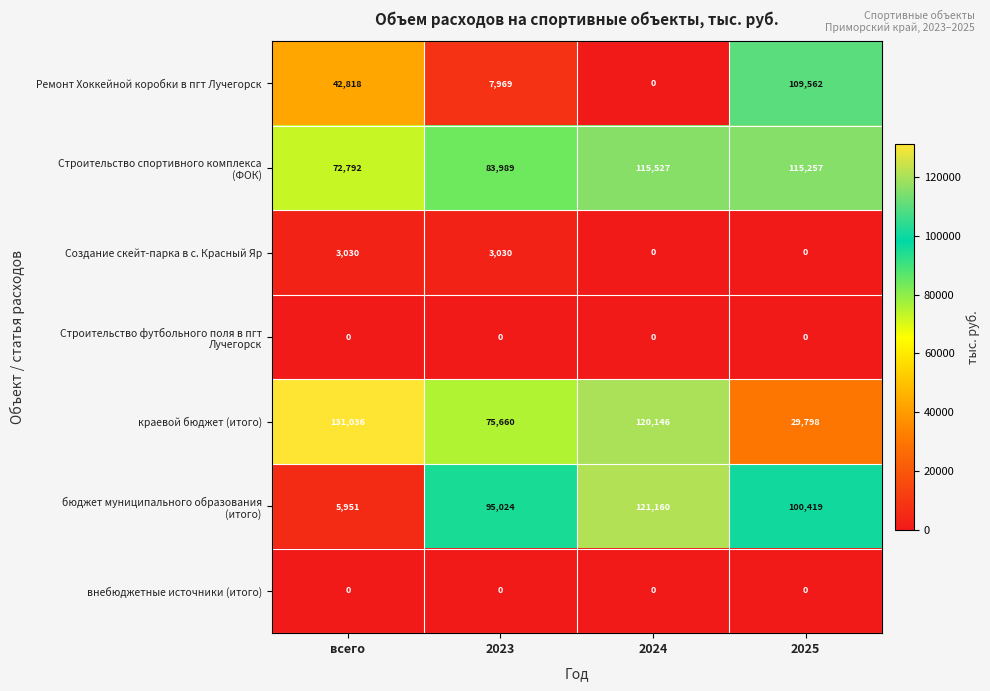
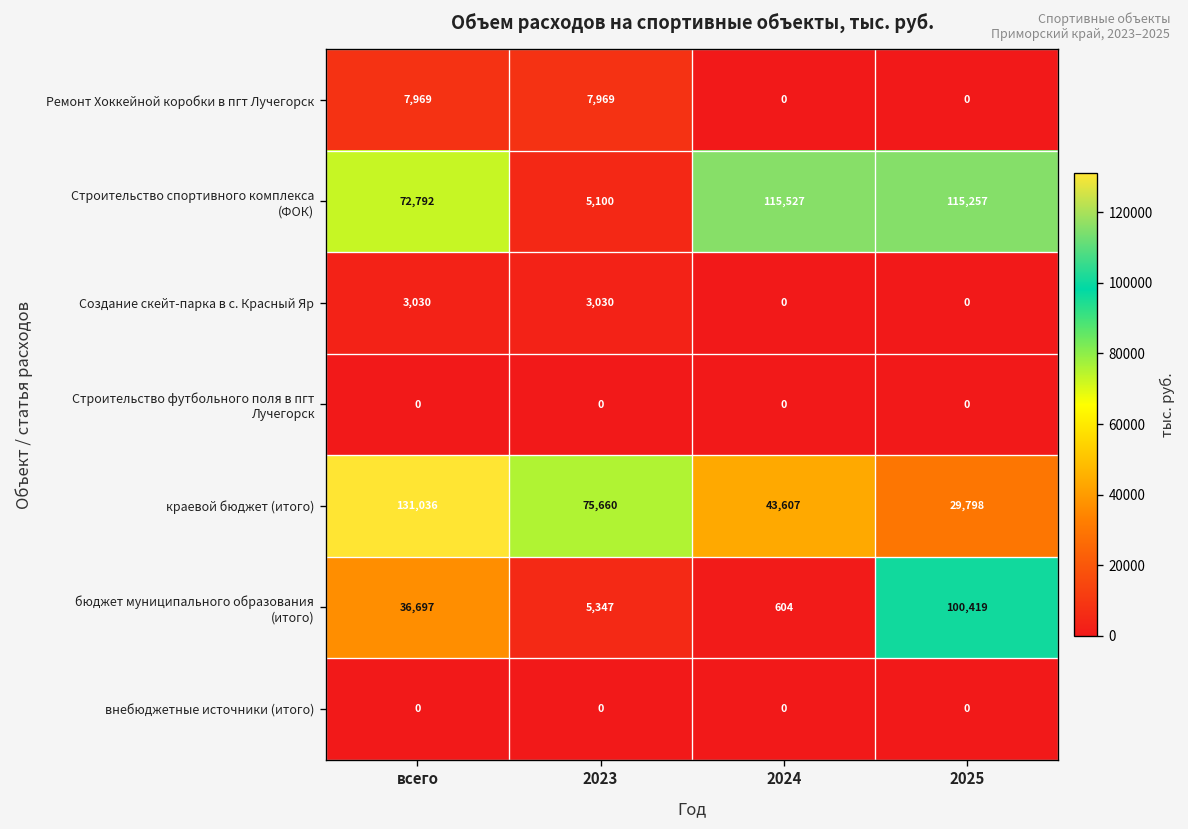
  {
    "Ремонт Хоккейной коробки в пгт Лучегорск": {
-     "всего": "42,818",
+     "всего": "7,969",
      "2023": "7,969",
      "2024": "0",
-     "2025": "109,562"
+     "2025": "0"
    },
    "Строительство спортивного комплекса (ФОК)": {
      "всего": "72,792",
-     "2023": "83,989",
+     "2023": "5,100",
      "2024": "115,527",
      "2025": "115,257"
    },
    "Создание скейт-парка в с. Красный Яр": {
      "всего": "3,030",
      "2023": "3,030",
      "2024": "0",
      "2025": "0"
    },
    "Строительство футбольного поля в пгт Лучегорск": {
      "всего": "0",
      "2023": "0",
      "2024": "0",
      "2025": "0"
    },
    "краевой бюджет (итого)": {
      "всего": "131,036",
      "2023": "75,660",
-     "2024": "120,146",
+     "2024": "43,607",
      "2025": "29,798"
    },
    "бюджет муниципального образования (итого)": {
-     "всего": "5,951",
-     "2023": "95,024",
-     "2024": "121,160",
+     "всего": "36,697",
+     "2023": "5,347",
+     "2024": "604",
      "2025": "100,419"
    },
    "внебюджетные источники (итого)": {
      "всего": "0",
      "2023": "0",
      "2024": "0",
      "2025": "0"
    }
  }
